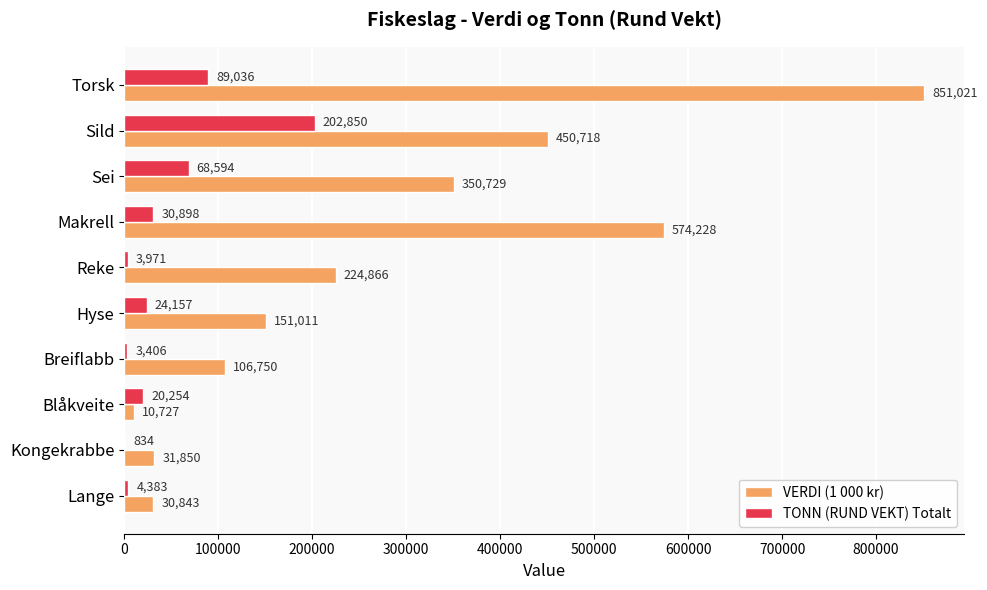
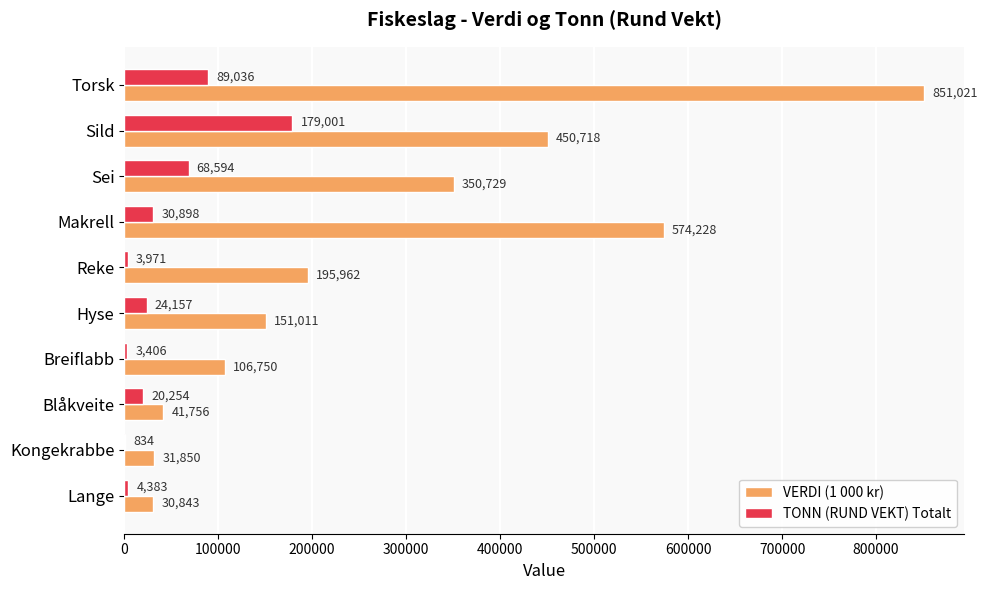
  {
    "VERDI (1 000 kr)": {
      "Torsk": "851,021",
      "Sild": "450,718",
      "Sei": "350,729",
      "Makrell": "574,228",
-     "Reke": "224,866",
+     "Reke": "195,962",
      "Hyse": "151,011",
      "Breiflabb": "106,750",
-     "Blåkveite": "10,727",
+     "Blåkveite": "41,756",
      "Kongekrabbe": "31,850",
      "Lange": "30,843"
    },
    "TONN (RUND VEKT) Totalt": {
      "Torsk": "89,036",
-     "Sild": "202,850",
+     "Sild": "179,001",
      "Sei": "68,594",
      "Makrell": "30,898",
      "Reke": "3,971",
      "Hyse": "24,157",
      "Breiflabb": "3,406",
      "Blåkveite": "20,254",
      "Kongekrabbe": "834",
      "Lange": "4,383"
    }
  }
